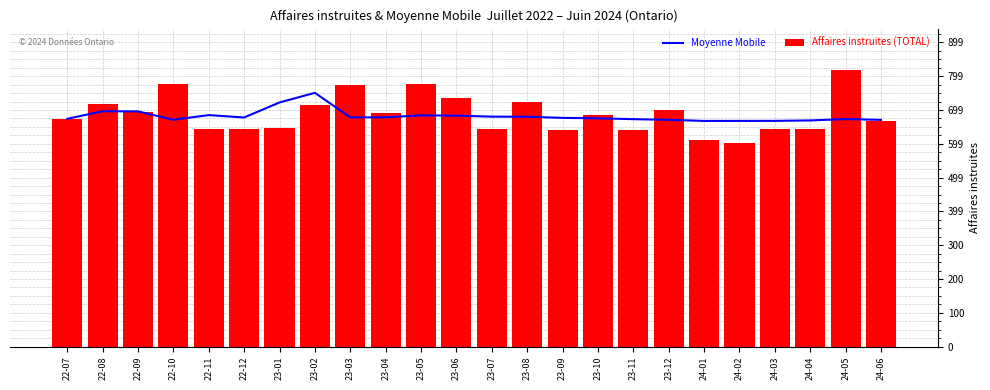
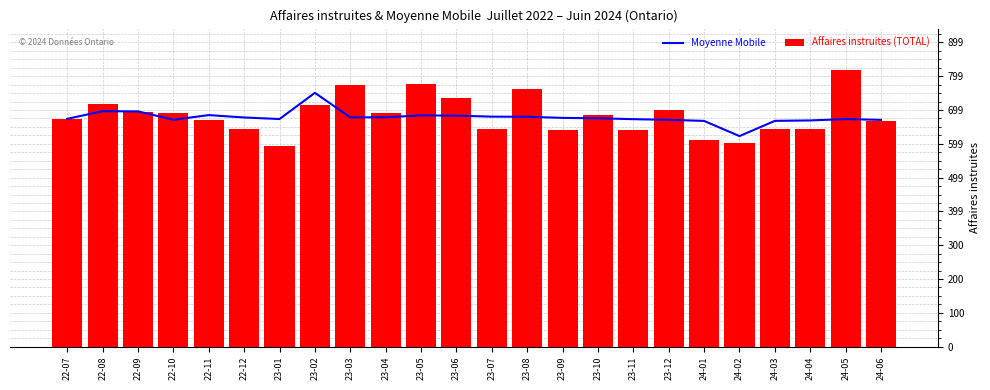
  {
    "Moyenne Mobile": {
      "22-07": 670,
      "22-08": 700,
      "22-09": 700,
      "22-10": 670,
      "22-11": 680,
      "22-12": 680,
-     "23-01": 720,
+     "23-01": 670,
      "23-02": 750,
      "23-03": 680,
      "23-04": 680,
      "23-05": 680,
      "23-06": 680,
      "23-07": 680,
      "23-08": 680,
      "23-09": 680,
      "23-10": 670,
      "23-11": 670,
      "23-12": 670,
      "24-01": 670,
-     "24-02": 670,
+     "24-02": 620,
      "24-03": 670,
      "24-04": 670,
      "24-05": 670,
      "24-06": 670
    },
    "Affaires instruites (TOTAL)": {
      "22-07": 670,
      "22-08": 720,
      "22-09": 690,
-     "22-10": 780,
-     "22-11": 640,
+     "22-10": 690,
+     "22-11": 670,
      "22-12": 640,
-     "23-01": 650,
+     "23-01": 590,
      "23-02": 720,
      "23-03": 770,
      "23-04": 690,
      "23-05": 780,
      "23-06": 730,
      "23-07": 640,
-     "23-08": 720,
+     "23-08": 760,
      "23-09": 640,
      "23-10": 690,
      "23-11": 640,
      "23-12": 700,
      "24-01": 610,
      "24-02": 600,
      "24-03": 640,
      "24-04": 640,
      "24-05": 820,
      "24-06": 670
    }
  }
